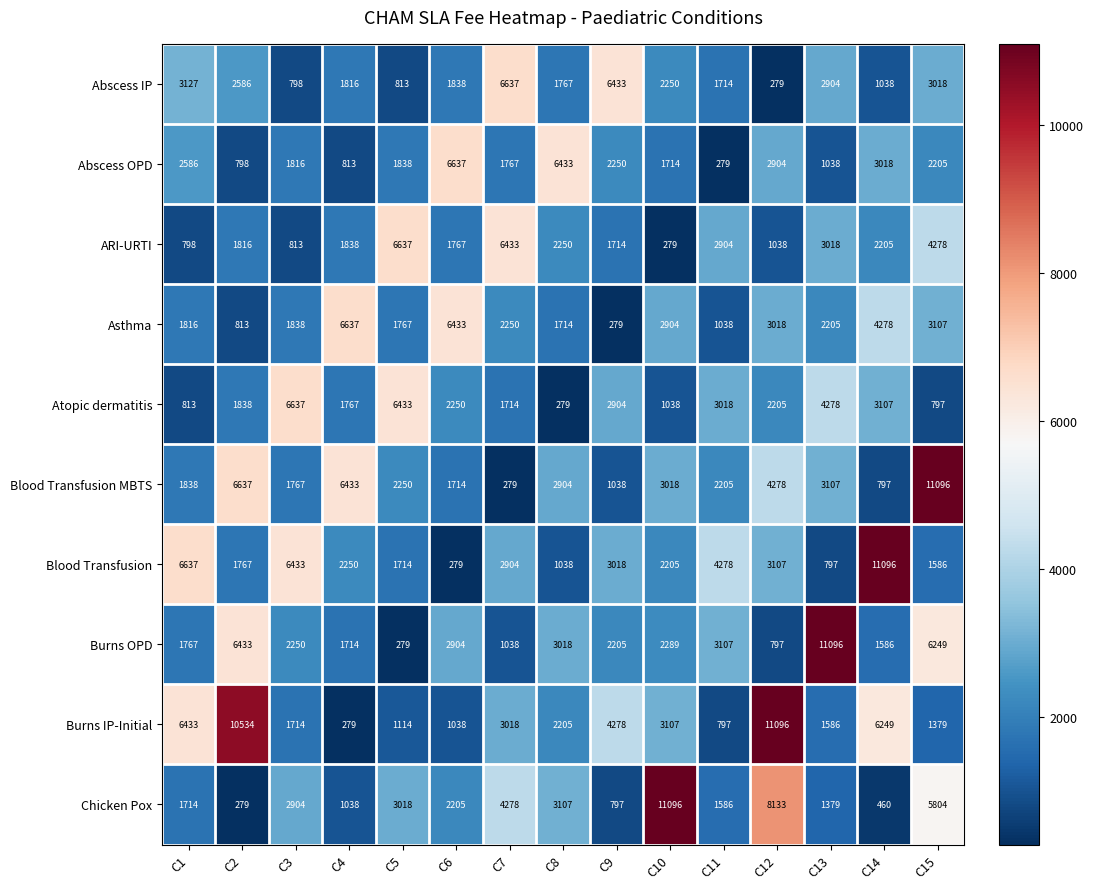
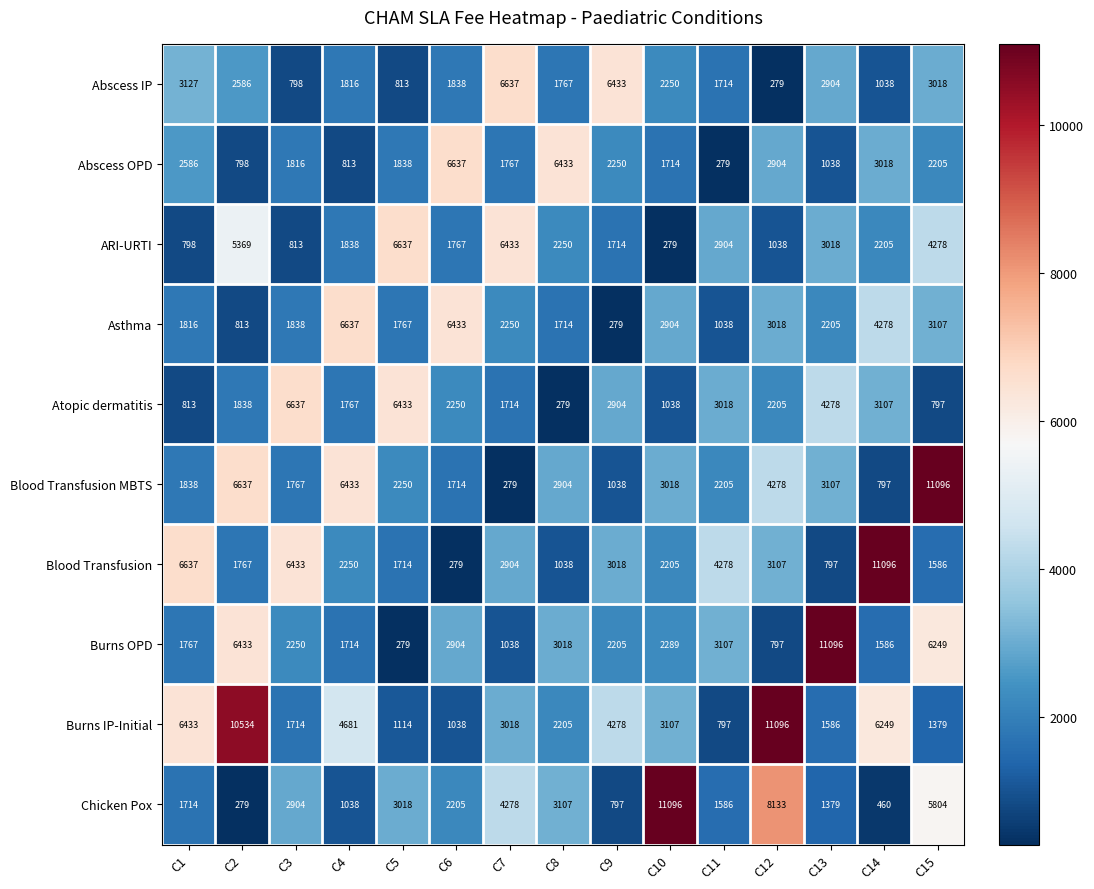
  {
    "Abscess IP": {
      "C1": 3127,
      "C2": 2586,
      "C3": 798,
      "C4": 1816,
      "C5": 813,
      "C6": 1838,
      "C7": 6637,
      "C8": 1767,
      "C9": 6433,
      "C10": 2250,
      "C11": 1714,
      "C12": 279,
      "C13": 2904,
      "C14": 1038,
      "C15": 3018
    },
    "Abscess OPD": {
      "C1": 2586,
      "C2": 798,
      "C3": 1816,
      "C4": 813,
      "C5": 1838,
      "C6": 6637,
      "C7": 1767,
      "C8": 6433,
      "C9": 2250,
      "C10": 1714,
      "C11": 279,
      "C12": 2904,
      "C13": 1038,
      "C14": 3018,
      "C15": 2205
    },
    "ARI-URTI": {
      "C1": 798,
-     "C2": 1816,
+     "C2": 5369,
      "C3": 813,
      "C4": 1838,
      "C5": 6637,
      "C6": 1767,
      "C7": 6433,
      "C8": 2250,
      "C9": 1714,
      "C10": 279,
      "C11": 2904,
      "C12": 1038,
      "C13": 3018,
      "C14": 2205,
      "C15": 4278
    },
    "Asthma": {
      "C1": 1816,
      "C2": 813,
      "C3": 1838,
      "C4": 6637,
      "C5": 1767,
      "C6": 6433,
      "C7": 2250,
      "C8": 1714,
      "C9": 279,
      "C10": 2904,
      "C11": 1038,
      "C12": 3018,
      "C13": 2205,
      "C14": 4278,
      "C15": 3107
    },
    "Atopic dermatitis": {
      "C1": 813,
      "C2": 1838,
      "C3": 6637,
      "C4": 1767,
      "C5": 6433,
      "C6": 2250,
      "C7": 1714,
      "C8": 279,
      "C9": 2904,
      "C10": 1038,
      "C11": 3018,
      "C12": 2205,
      "C13": 4278,
      "C14": 3107,
      "C15": 797
    },
    "Blood Transfusion MBTS": {
      "C1": 1838,
      "C2": 6637,
      "C3": 1767,
      "C4": 6433,
      "C5": 2250,
      "C6": 1714,
      "C7": 279,
      "C8": 2904,
      "C9": 1038,
      "C10": 3018,
      "C11": 2205,
      "C12": 4278,
      "C13": 3107,
      "C14": 797,
      "C15": 11096
    },
    "Blood Transfusion": {
      "C1": 6637,
      "C2": 1767,
      "C3": 6433,
      "C4": 2250,
      "C5": 1714,
      "C6": 279,
      "C7": 2904,
      "C8": 1038,
      "C9": 3018,
      "C10": 2205,
      "C11": 4278,
      "C12": 3107,
      "C13": 797,
      "C14": 11096,
      "C15": 1586
    },
    "Burns OPD": {
      "C1": 1767,
      "C2": 6433,
      "C3": 2250,
      "C4": 1714,
      "C5": 279,
      "C6": 2904,
      "C7": 1038,
      "C8": 3018,
      "C9": 2205,
      "C10": 2289,
      "C11": 3107,
      "C12": 797,
      "C13": 11096,
      "C14": 1586,
      "C15": 6249
    },
    "Burns IP-Initial": {
      "C1": 6433,
      "C2": 10534,
      "C3": 1714,
-     "C4": 279,
+     "C4": 4681,
      "C5": 1114,
      "C6": 1038,
      "C7": 3018,
      "C8": 2205,
      "C9": 4278,
      "C10": 3107,
      "C11": 797,
      "C12": 11096,
      "C13": 1586,
      "C14": 6249,
      "C15": 1379
    },
    "Chicken Pox": {
      "C1": 1714,
      "C2": 279,
      "C3": 2904,
      "C4": 1038,
      "C5": 3018,
      "C6": 2205,
      "C7": 4278,
      "C8": 3107,
      "C9": 797,
      "C10": 11096,
      "C11": 1586,
      "C12": 8133,
      "C13": 1379,
      "C14": 460,
      "C15": 5804
    }
  }
